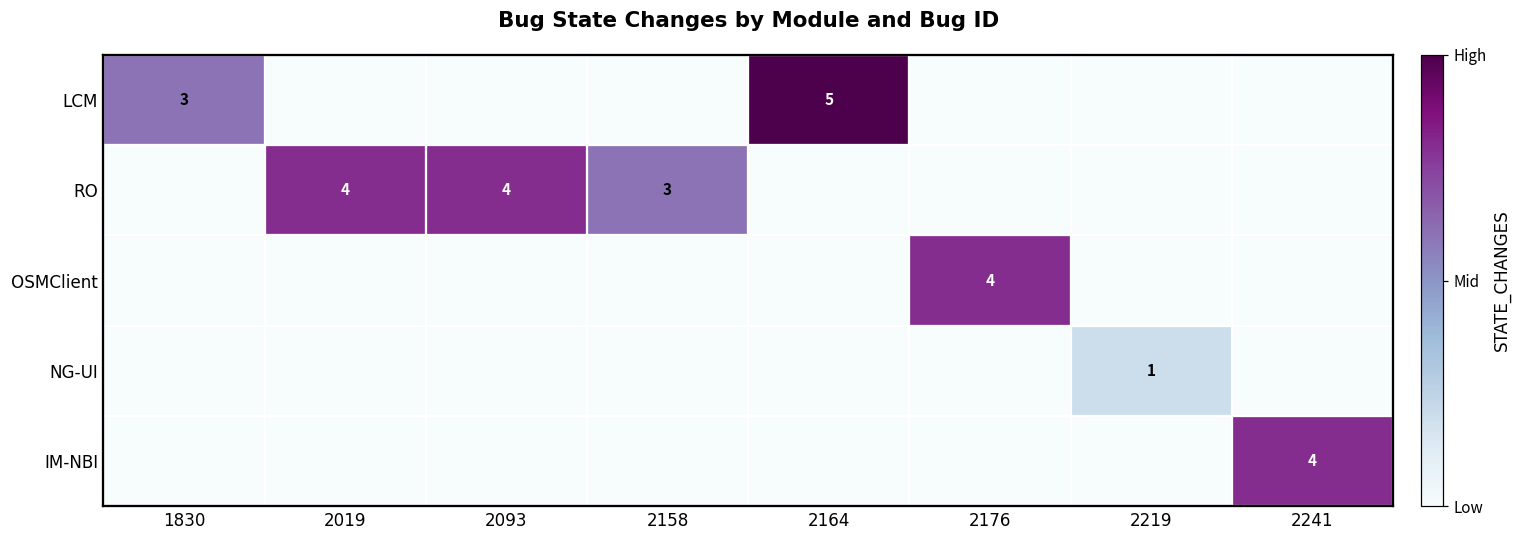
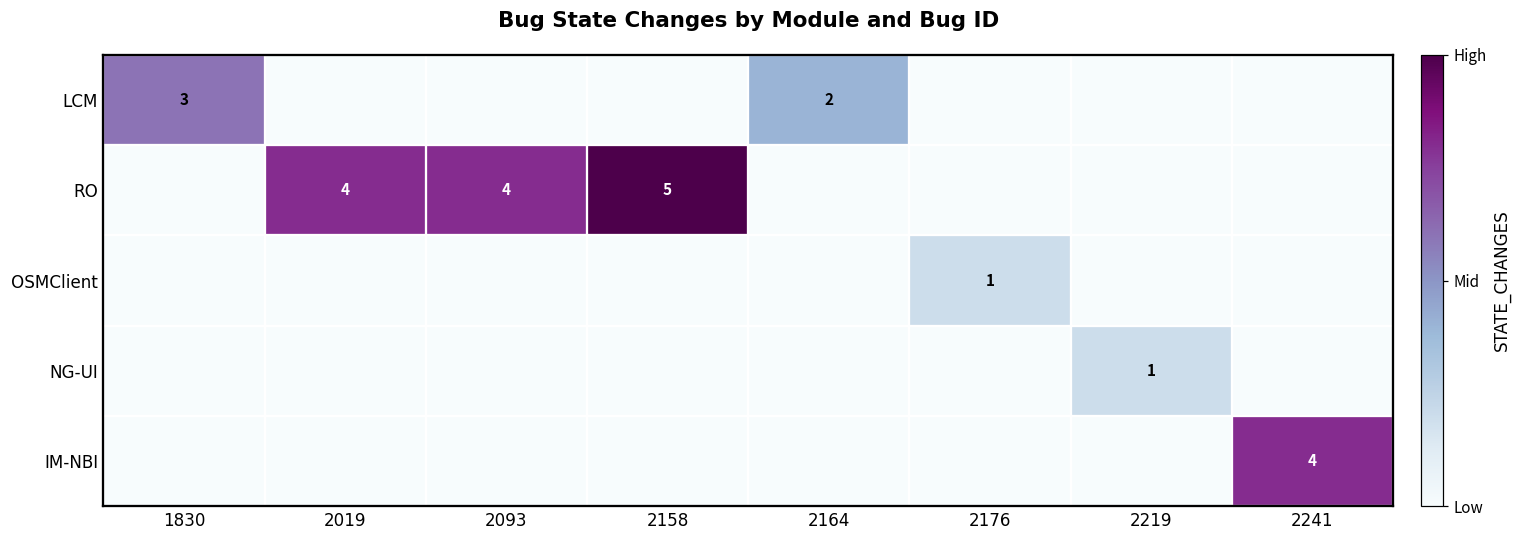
  {
    "LCM": {
      "1830": 3,
-     "2164": 5
+     "2164": 2
    },
    "RO": {
      "2019": 4,
      "2093": 4,
-     "2158": 3
+     "2158": 5
    },
    "OSMClient": {
-     "2176": 4
+     "2176": 1
    },
    "NG-UI": {
      "2219": 1
    },
    "IM-NBI": {
      "2241": 4
    }
  }
